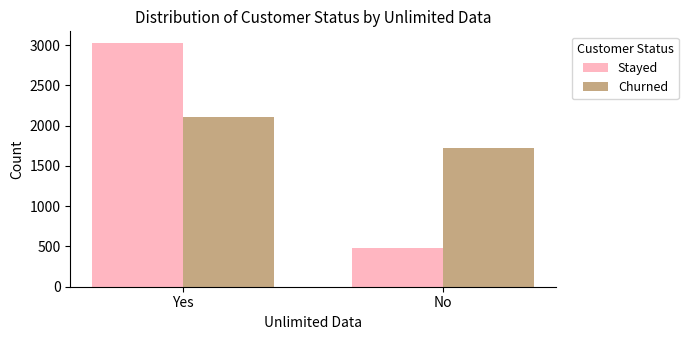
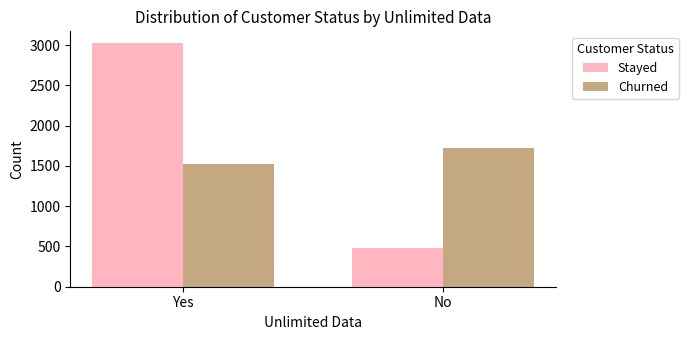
  {
    "Stayed": {
      "Yes": 3000,
      "No": 500
    },
    "Churned": {
-     "Yes": 2100,
+     "Yes": 1500,
      "No": 1700
    }
  }
